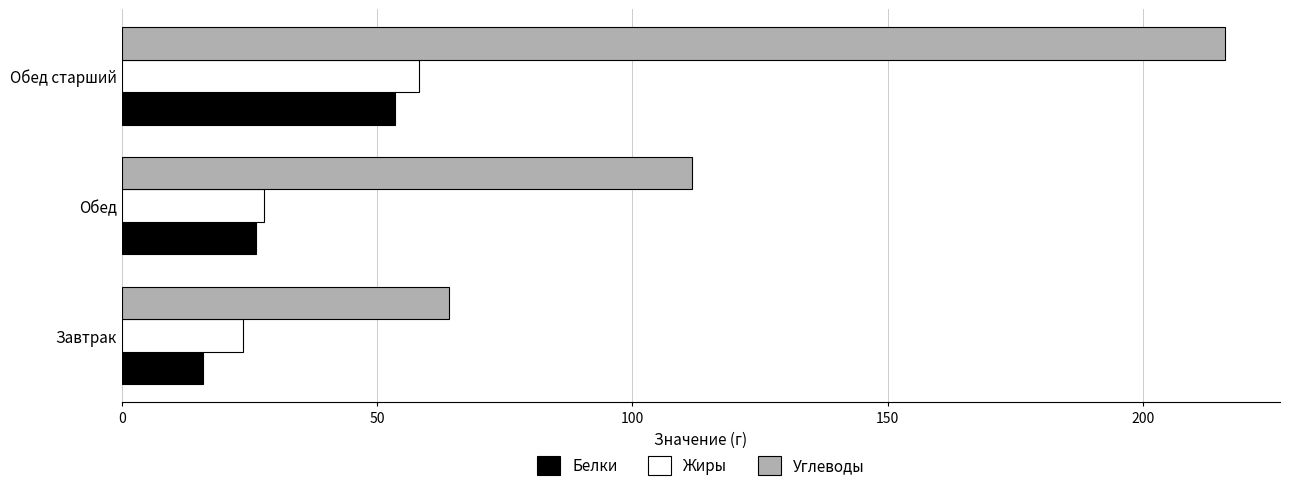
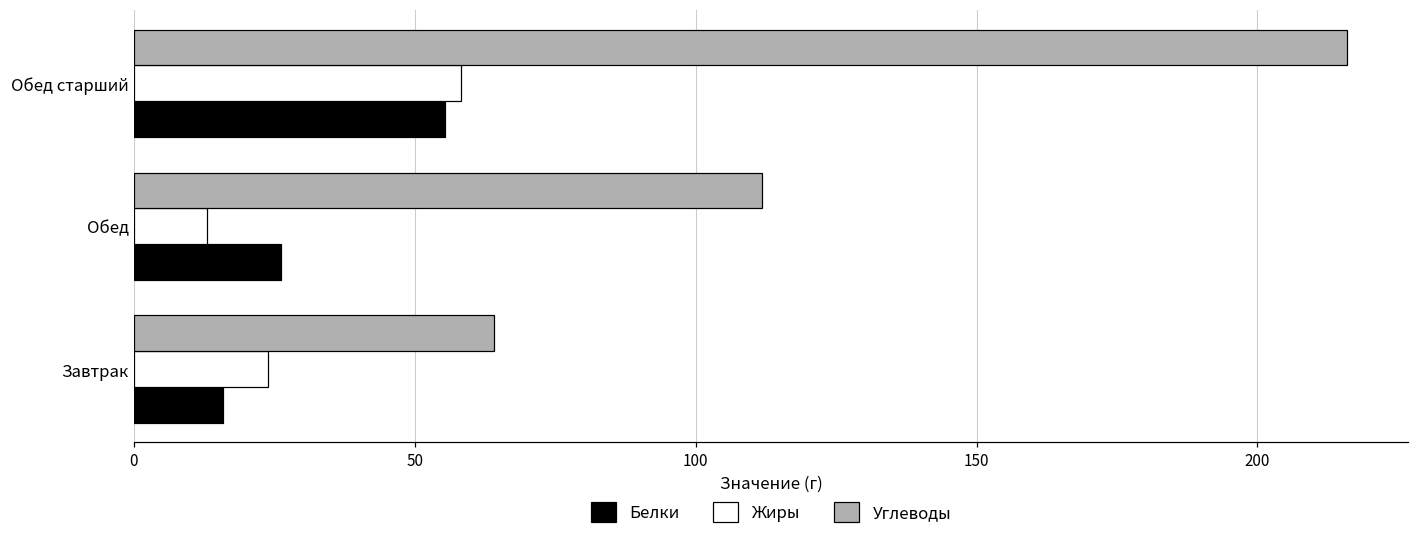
  {
    "Белки": {
-     "Обед старший": 54,
+     "Обед старший": 55,
      "Обед": 26,
      "Завтрак": 16
    },
    "Жиры": {
      "Обед старший": 58,
-     "Обед": 28,
+     "Обед": 13,
      "Завтрак": 24
    },
    "Углеводы": {
      "Обед старший": 216,
      "Обед": 112,
      "Завтрак": 64
    }
  }
